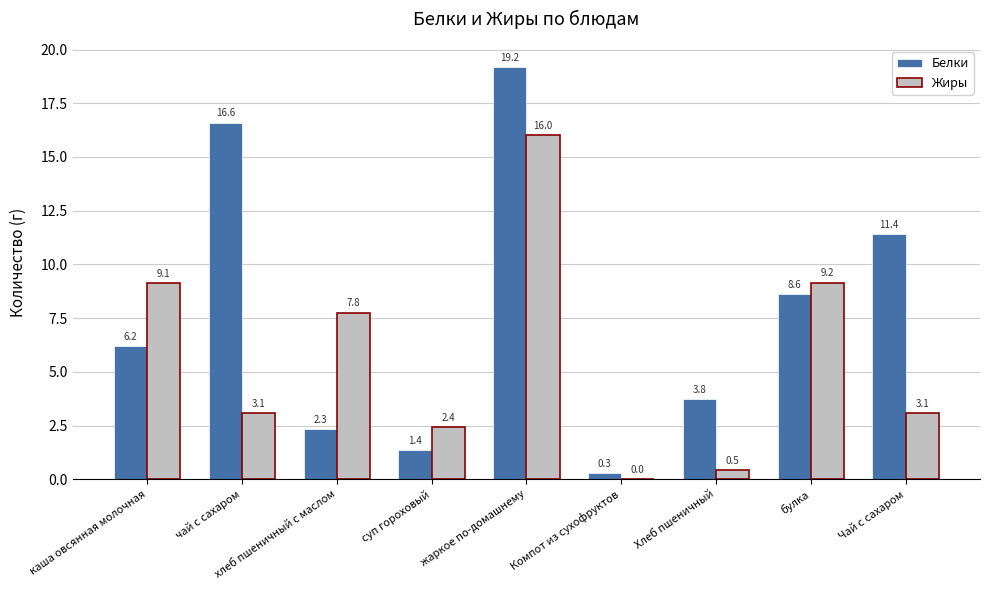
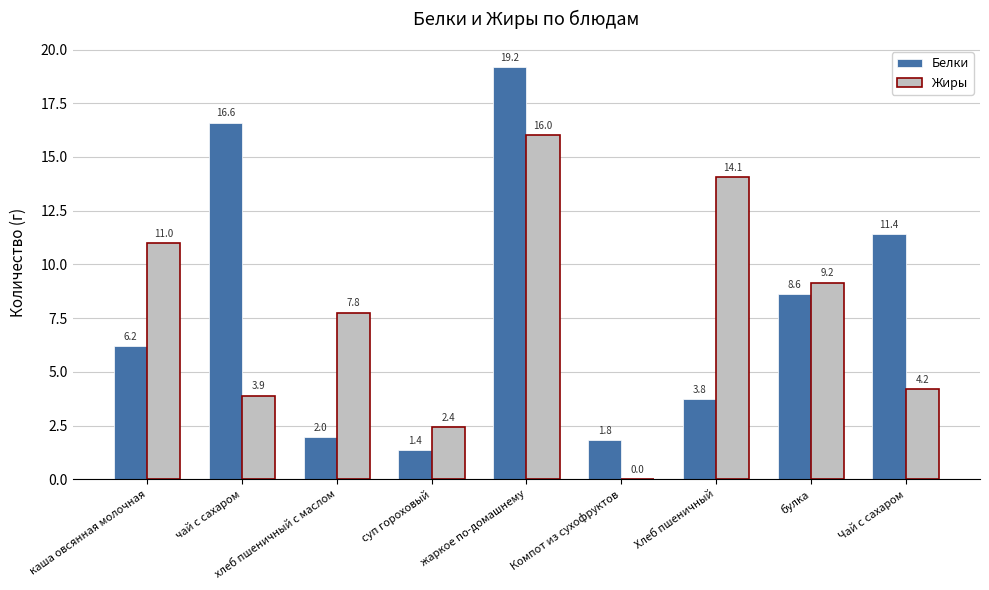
  {
    "Белки": {
      "каша овсянная молочная": 6.2,
      "чай с сахаром": 16.6,
-     "хлеб пшеничный с маслом": 2.3,
+     "хлеб пшеничный с маслом": 2.0,
      "суп гороховый": 1.4,
      "жаркое по-домашнему": 19.2,
-     "Компот из сухофруктов": 0.3,
+     "Компот из сухофруктов": 1.8,
      "Хлеб пшеничный": 3.8,
      "булка": 8.6,
      "Чай с сахаром": 11.4
    },
    "Жиры": {
-     "каша овсянная молочная": 9.1,
-     "чай с сахаром": 3.1,
+     "каша овсянная молочная": 11.0,
+     "чай с сахаром": 3.9,
      "хлеб пшеничный с маслом": 7.8,
      "суп гороховый": 2.4,
      "жаркое по-домашнему": 16.0,
      "Компот из сухофруктов": 0.0,
-     "Хлеб пшеничный": 0.5,
+     "Хлеб пшеничный": 14.1,
      "булка": 9.2,
-     "Чай с сахаром": 3.1
+     "Чай с сахаром": 4.2
    }
  }
